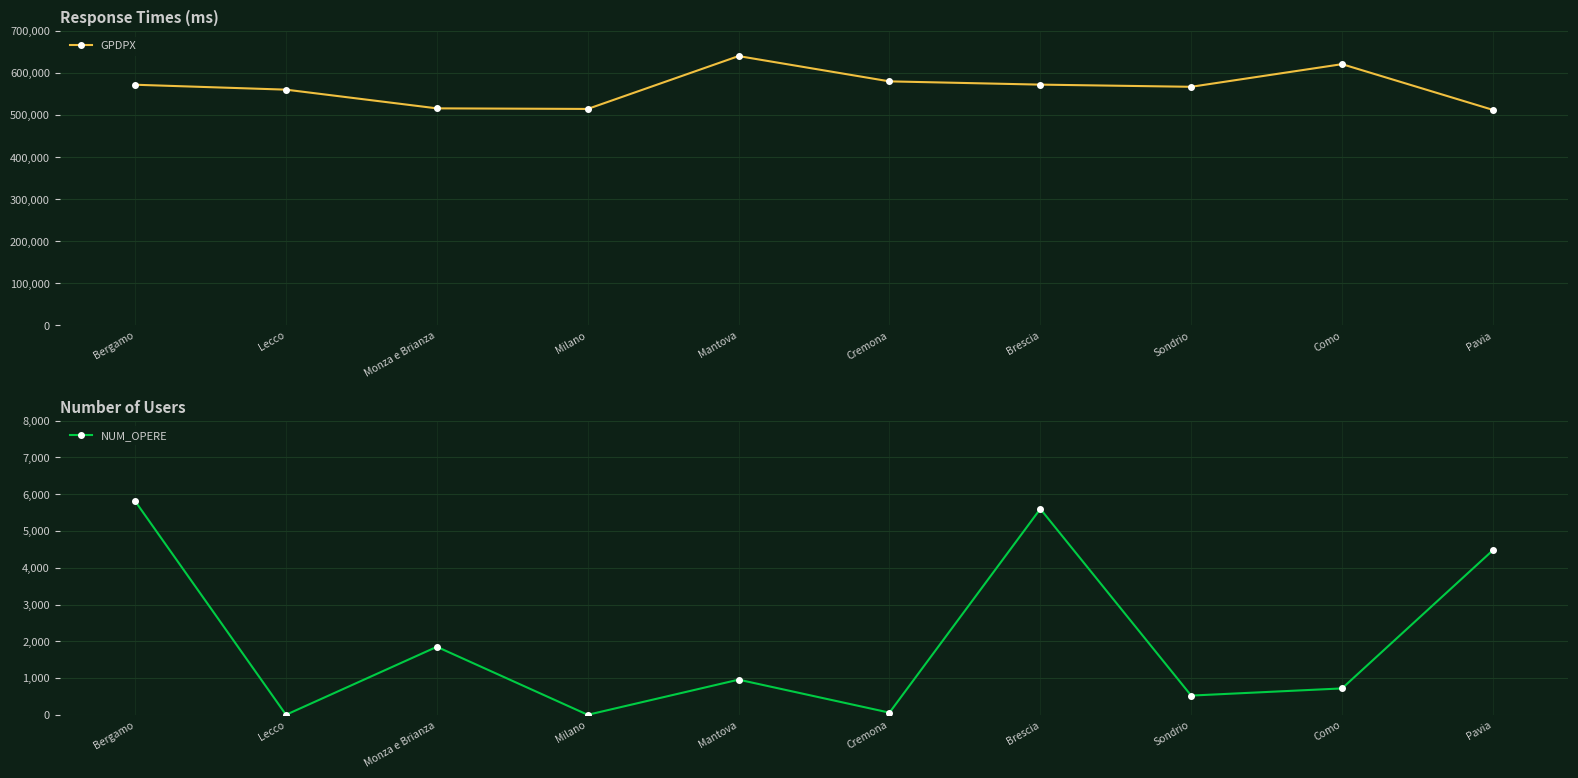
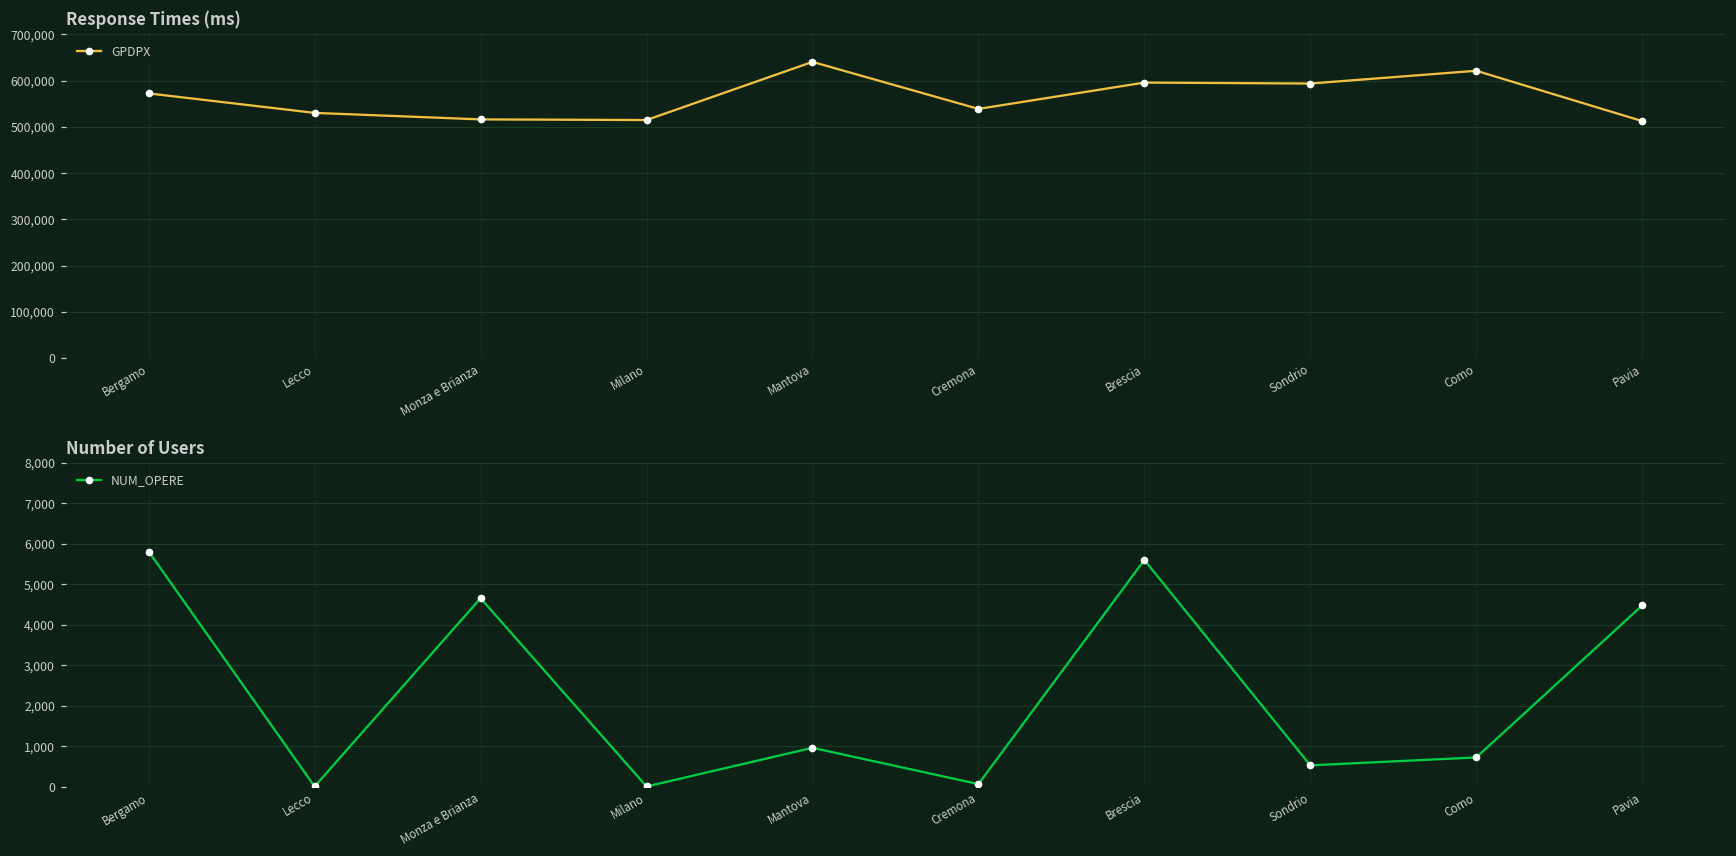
  {
    "Response Times (ms)": {
      "Bergamo": "570,000",
-     "Lecco": "560,000",
+     "Lecco": "530,000",
      "Monza e Brianza": "520,000",
      "Milano": "510,000",
      "Mantova": "640,000",
-     "Cremona": "580,000",
-     "Brescia": "570,000",
-     "Sondrio": "570,000",
+     "Cremona": "540,000",
+     "Brescia": "600,000",
+     "Sondrio": "590,000",
      "Como": "620,000",
      "Pavia": "510,000"
    },
    "Number of Users": {
      "Bergamo": "5,800",
      "Lecco": "0",
-     "Monza e Brianza": "1,900",
+     "Monza e Brianza": "4,700",
      "Milano": "0",
      "Mantova": "1,000",
      "Cremona": "100",
      "Brescia": "5,600",
      "Sondrio": "500",
      "Como": "700",
      "Pavia": "4,500"
    }
  }
